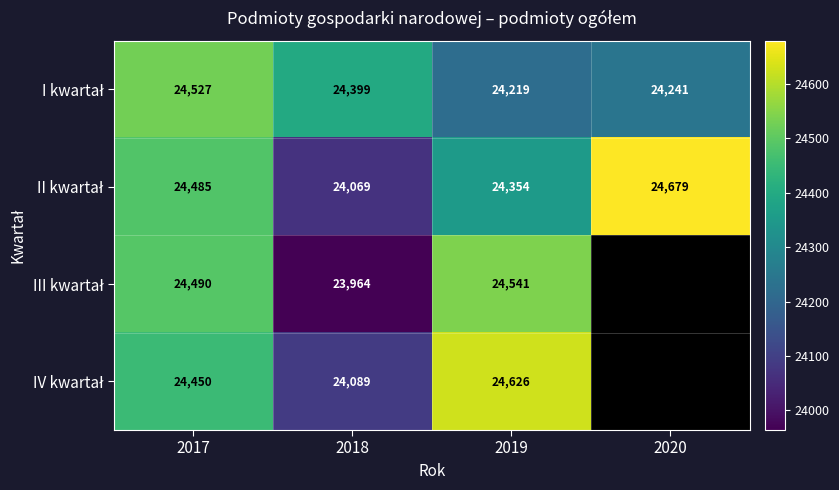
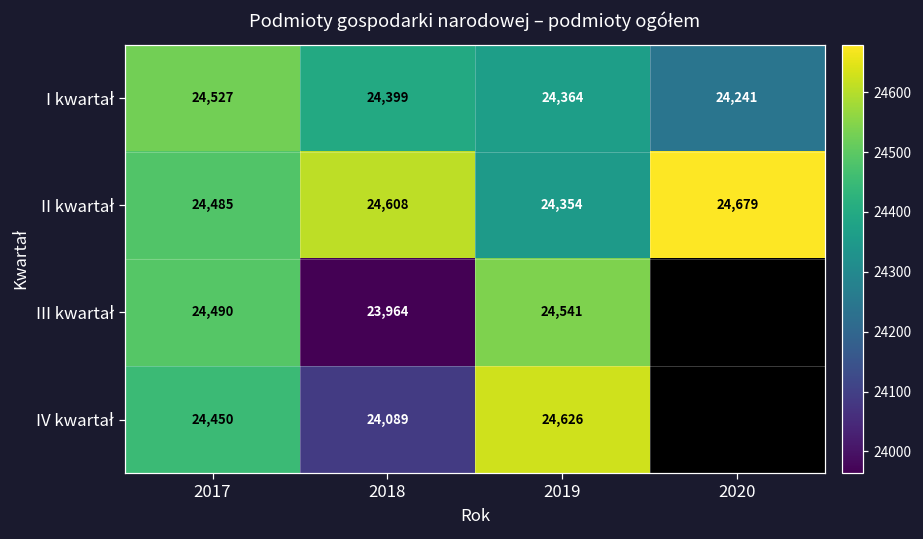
  {
    "I kwartał": {
      "2017": "24,527",
      "2018": "24,399",
-     "2019": "24,219",
+     "2019": "24,364",
      "2020": "24,241"
    },
    "II kwartał": {
      "2017": "24,485",
-     "2018": "24,069",
+     "2018": "24,608",
      "2019": "24,354",
      "2020": "24,679"
    },
    "III kwartał": {
      "2017": "24,490",
      "2018": "23,964",
      "2019": "24,541"
    },
    "IV kwartał": {
      "2017": "24,450",
      "2018": "24,089",
      "2019": "24,626"
    }
  }
